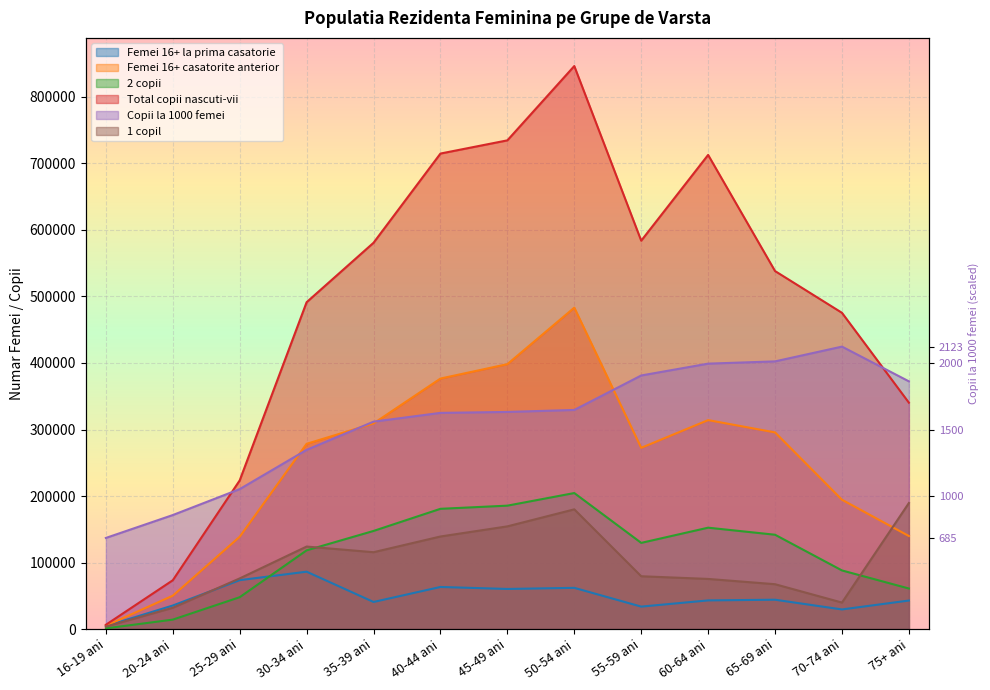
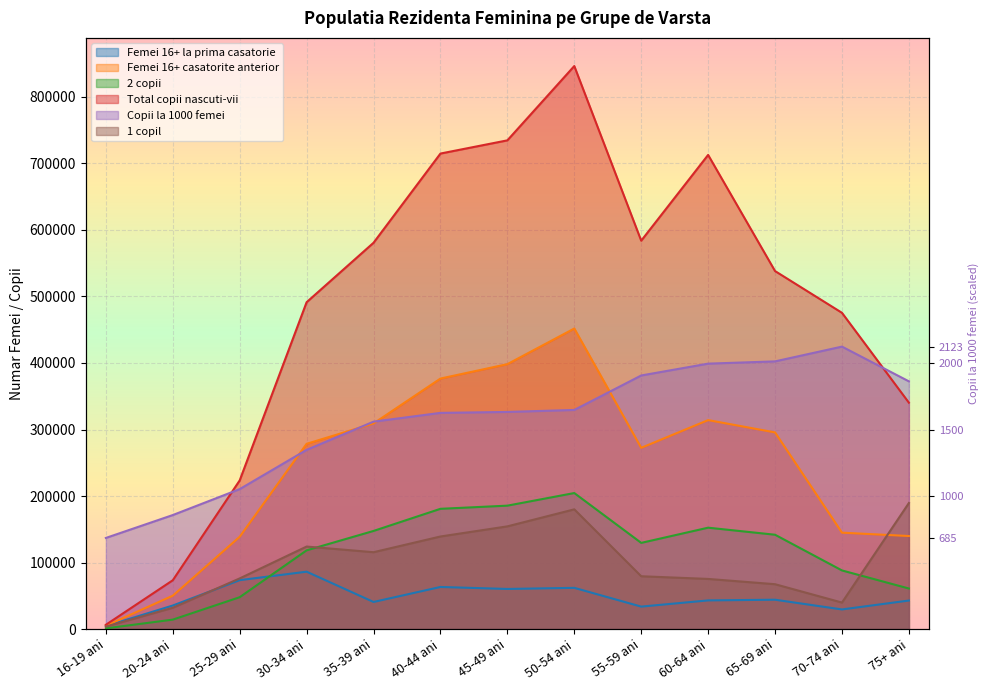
  {
    "Femei 16+ la prima casatorie": {
      "30-34 ani": 90000,
      "35-39 ani": 40000,
      "40-44 ani": 60000,
      "45-49 ani": 60000,
      "50-54 ani": 60000,
      "55-59 ani": 30000,
      "60-64 ani": 40000,
      "65-69 ani": 40000,
      "70-74 ani": 30000,
      "75+ ani": 40000
    },
    "Femei 16+ casatorite anterior": {
      "20-24 ani": 50000,
      "25-29 ani": 140000,
      "30-34 ani": 280000,
      "40-44 ani": 380000,
      "45-49 ani": 400000,
-     "50-54 ani": 480000,
+     "50-54 ani": 450000,
      "55-59 ani": 270000,
      "60-64 ani": 310000,
      "65-69 ani": 300000,
-     "70-74 ani": 190000,
+     "70-74 ani": 140000,
      "75+ ani": 140000
    },
    "2 copii": {
      "20-24 ani": 10000,
      "25-29 ani": 50000,
      "30-34 ani": 120000,
      "35-39 ani": 150000,
      "40-44 ani": 180000,
      "45-49 ani": 190000,
      "50-54 ani": 200000,
      "55-59 ani": 130000,
      "60-64 ani": 150000,
      "65-69 ani": 140000,
      "70-74 ani": 90000,
      "75+ ani": 60000
    },
    "Total copii nascuti-vii": {
      "20-24 ani": 70000,
      "25-29 ani": 220000,
      "30-34 ani": 490000,
      "35-39 ani": 580000,
      "40-44 ani": 710000,
      "45-49 ani": 730000,
      "50-54 ani": 850000,
      "55-59 ani": 580000,
      "60-64 ani": 710000,
      "65-69 ani": 540000,
      "70-74 ani": 480000,
      "75+ ani": 340000
    },
    "Copii la 1000 femei": {
      "16-19 ani": 140000,
      "20-24 ani": 170000,
      "25-29 ani": 210000,
      "30-34 ani": 270000,
      "40-44 ani": 330000,
      "45-49 ani": 330000,
      "50-54 ani": 330000,
      "55-59 ani": 380000,
      "60-64 ani": 400000,
      "65-69 ani": 400000,
      "70-74 ani": 420000,
      "75+ ani": 370000
    },
    "1 copil": {
      "30-34 ani": 120000,
      "35-39 ani": 120000,
      "40-44 ani": 140000,
      "45-49 ani": 150000,
      "50-54 ani": 180000,
      "55-59 ani": 80000,
      "60-64 ani": 80000,
      "65-69 ani": 70000,
      "70-74 ani": 40000,
      "75+ ani": 190000
    }
  }
